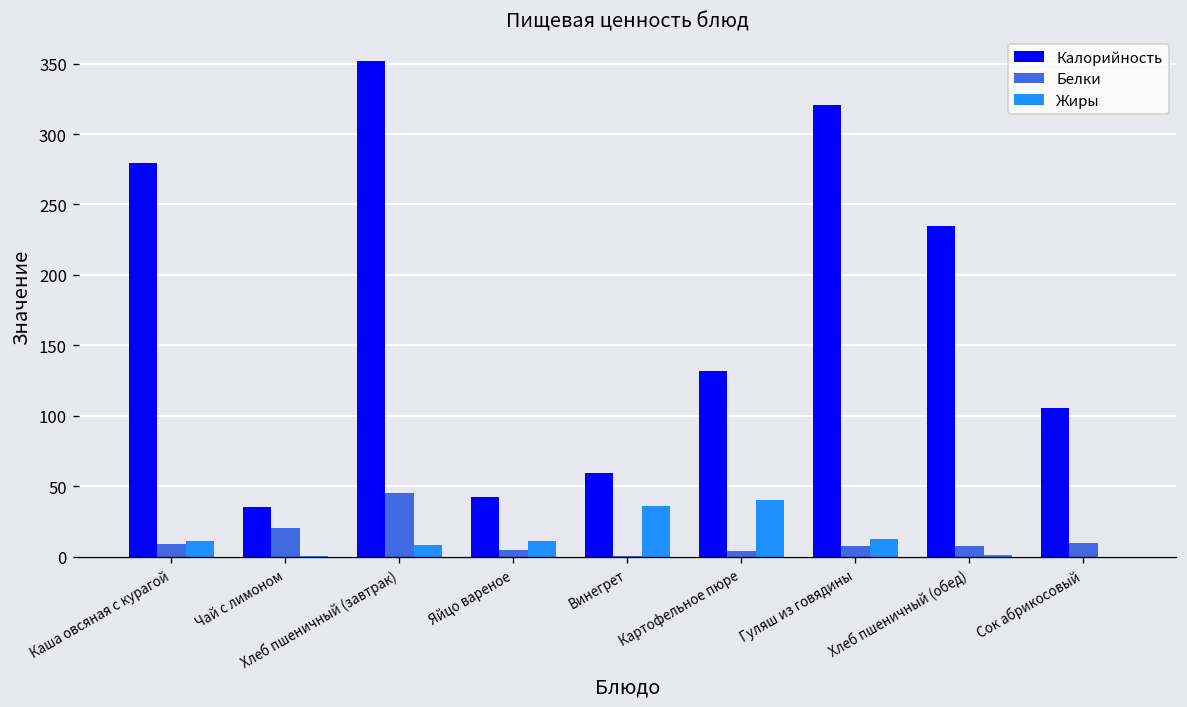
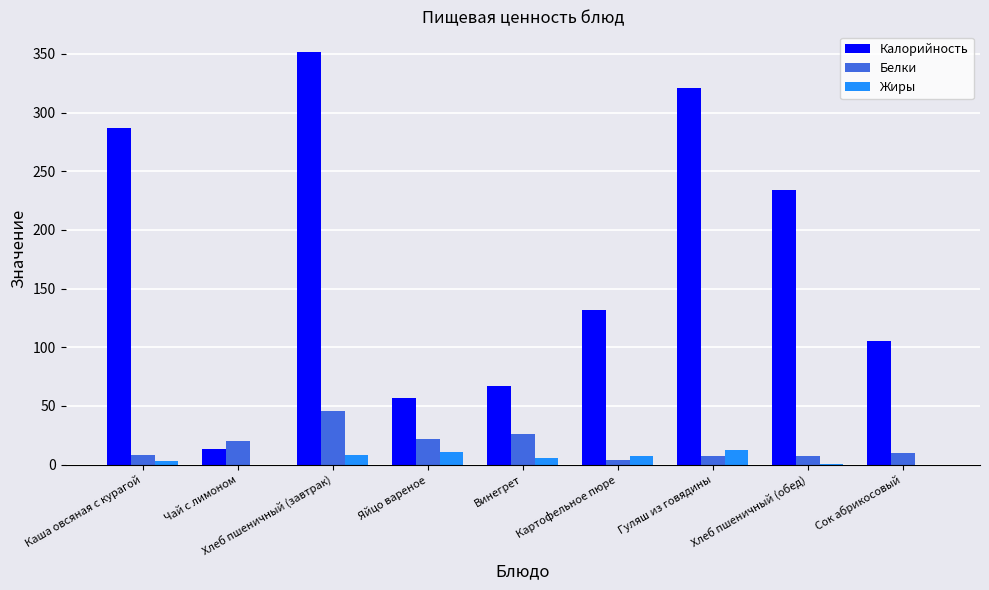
  {
    "Калорийность": {
-     "Каша овсяная с курагой": 280,
-     "Чай с лимоном": 35,
+     "Каша овсяная с курагой": 287,
+     "Чай с лимоном": 14,
      "Хлеб пшеничный (завтрак)": 352,
-     "Яйцо вареное": 42,
-     "Винегрет": 60,
+     "Яйцо вареное": 57,
+     "Винегрет": 67,
      "Картофельное пюре": 132,
      "Гуляш из говядины": 321,
      "Хлеб пшеничный (обед)": 234,
      "Сок абрикосовый": 106
    },
    "Белки": {
      "Каша овсяная с курагой": 9,
      "Чай с лимоном": 21,
      "Хлеб пшеничный (завтрак)": 45,
-     "Яйцо вареное": 5,
-     "Винегрет": 1,
+     "Яйцо вареное": 22,
+     "Винегрет": 26,
      "Картофельное пюре": 4,
      "Гуляш из говядины": 7,
      "Хлеб пшеничный (обед)": 8,
      "Сок абрикосовый": 10
    },
    "Жиры": {
-     "Каша овсяная с курагой": 11,
+     "Каша овсяная с курагой": 4,
      "Хлеб пшеничный (завтрак)": 9,
      "Яйцо вареное": 11,
-     "Винегрет": 36,
-     "Картофельное пюре": 40,
+     "Винегрет": 5,
+     "Картофельное пюре": 7,
      "Гуляш из говядины": 12,
      "Сок абрикосовый": 0
    }
  }
